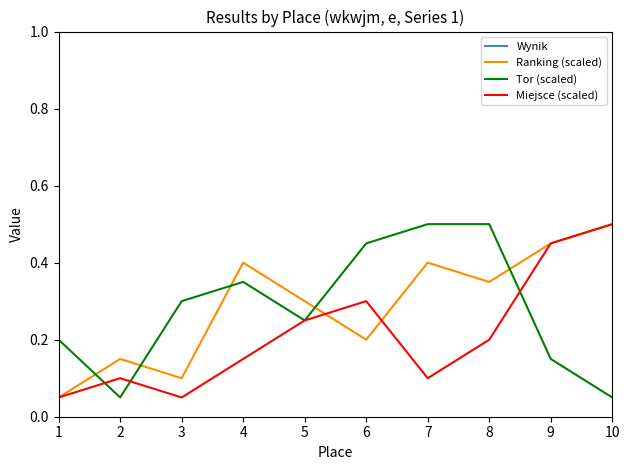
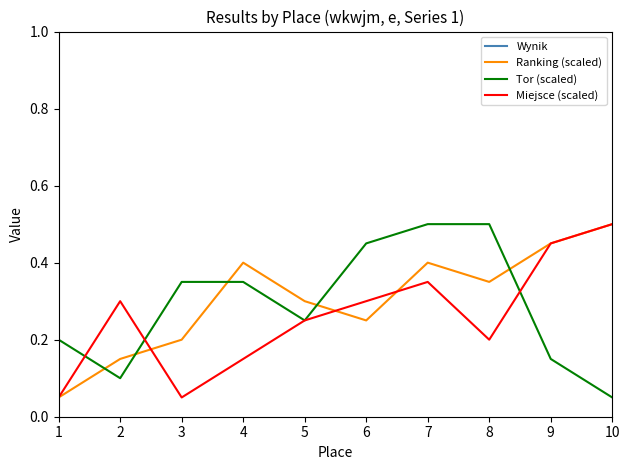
  {
    "Ranking (scaled)": {
      "2": 0.15,
-     "3": 0.10,
+     "3": 0.20,
      "4": 0.40,
      "5": 0.30,
-     "6": 0.20,
+     "6": 0.25,
      "7": 0.40,
      "8": 0.35
    },
    "Tor (scaled)": {
      "1": 0.20,
-     "2": 0.05,
-     "3": 0.30,
+     "2": 0.10,
+     "3": 0.35,
      "4": 0.35,
      "6": 0.45,
      "7": 0.50,
      "8": 0.50,
      "9": 0.15,
      "10": 0.05
    },
    "Miejsce (scaled)": {
-     "2": 0.10,
+     "2": 0.30,
      "3": 0.05,
      "4": 0.15,
      "6": 0.30,
-     "7": 0.10,
+     "7": 0.35,
      "8": 0.20
    }
  }
